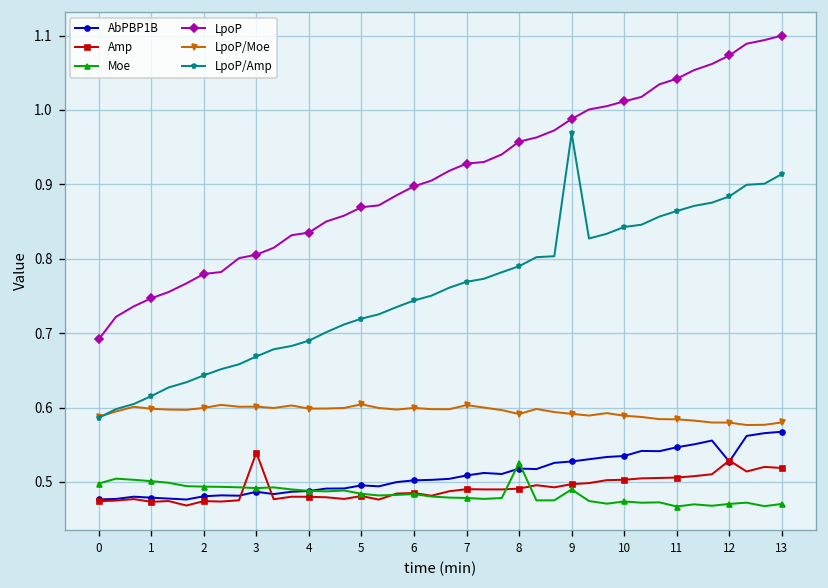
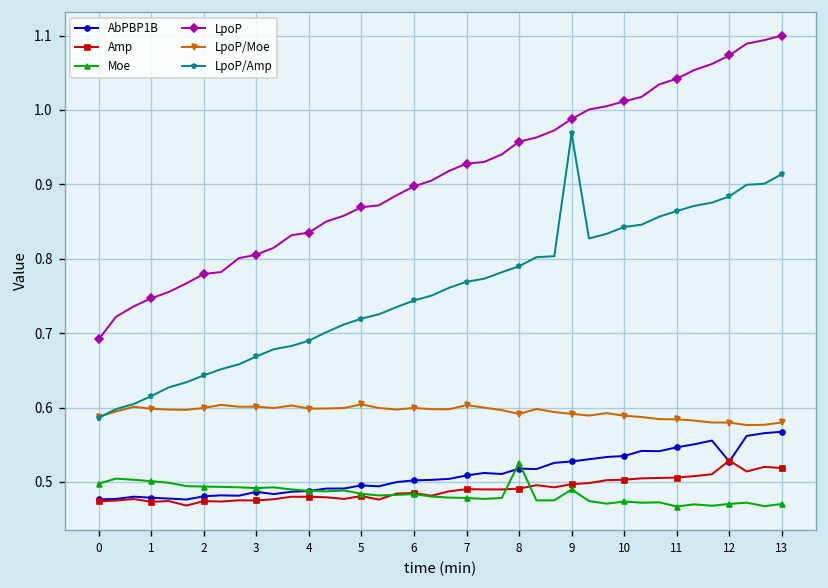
  {
    "AbPBP1B": {
      "1": 0.48,
      "2": 0.48,
      "3": 0.49,
      "5": 0.50,
      "6": 0.50,
      "7": 0.51,
      "8": 0.52,
      "9": 0.53,
      "10": 0.53,
      "11": 0.55,
      "13": 0.57
    },
    "Amp": {
      "1": 0.47,
      "2": 0.47,
-     "3": 0.54,
+     "3": 0.48,
      "4": 0.48,
      "7": 0.49,
      "8": 0.49,
      "9": 0.50,
      "10": 0.50,
      "11": 0.51,
      "13": 0.52
    },
    "Moe": {
      "0": 0.50,
      "1": 0.50,
      "2": 0.49,
      "3": 0.49,
      "7": 0.48,
      "8": 0.53,
      "9": 0.49,
      "10": 0.47,
      "11": 0.47,
      "12": 0.47,
      "13": 0.47
    },
    "LpoP": {
      "0": 0.69,
      "1": 0.75,
      "2": 0.78,
      "3": 0.81,
      "4": 0.84,
      "5": 0.87,
      "6": 0.90,
      "7": 0.93,
      "8": 0.96,
      "9": 0.99,
      "10": 1.01,
      "11": 1.04,
      "12": 1.07,
      "13": 1.10
    },
    "LpoP/Moe": {
      "1": 0.60,
      "2": 0.60,
      "3": 0.60,
      "4": 0.60,
      "5": 0.60,
      "6": 0.60,
      "7": 0.60,
      "8": 0.59,
      "9": 0.59,
      "10": 0.59,
      "11": 0.58,
      "12": 0.58,
      "13": 0.58
    },
    "LpoP/Amp": {
      "1": 0.62,
      "2": 0.64,
      "3": 0.67,
      "4": 0.69,
      "5": 0.72,
      "6": 0.74,
      "7": 0.77,
      "8": 0.79,
      "9": 0.97,
      "10": 0.84,
      "11": 0.86,
      "12": 0.88,
      "13": 0.91
    }
  }
